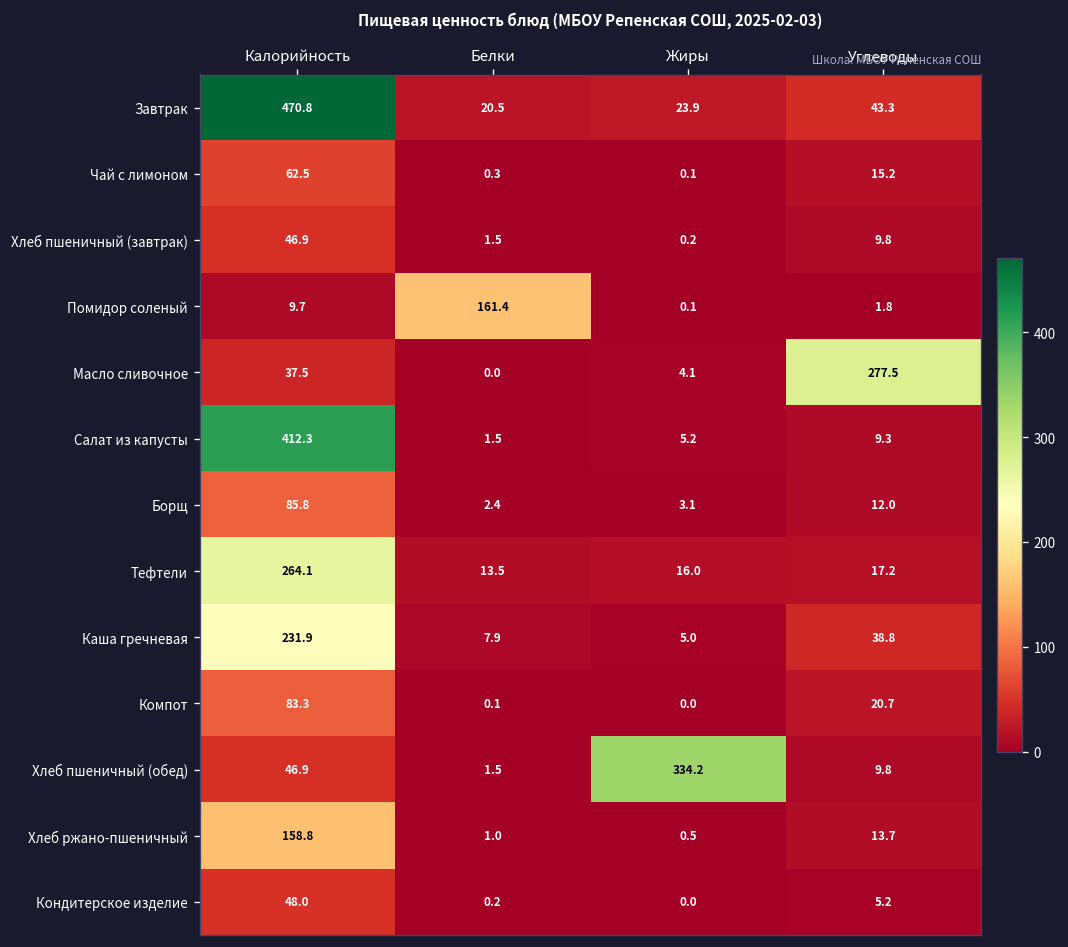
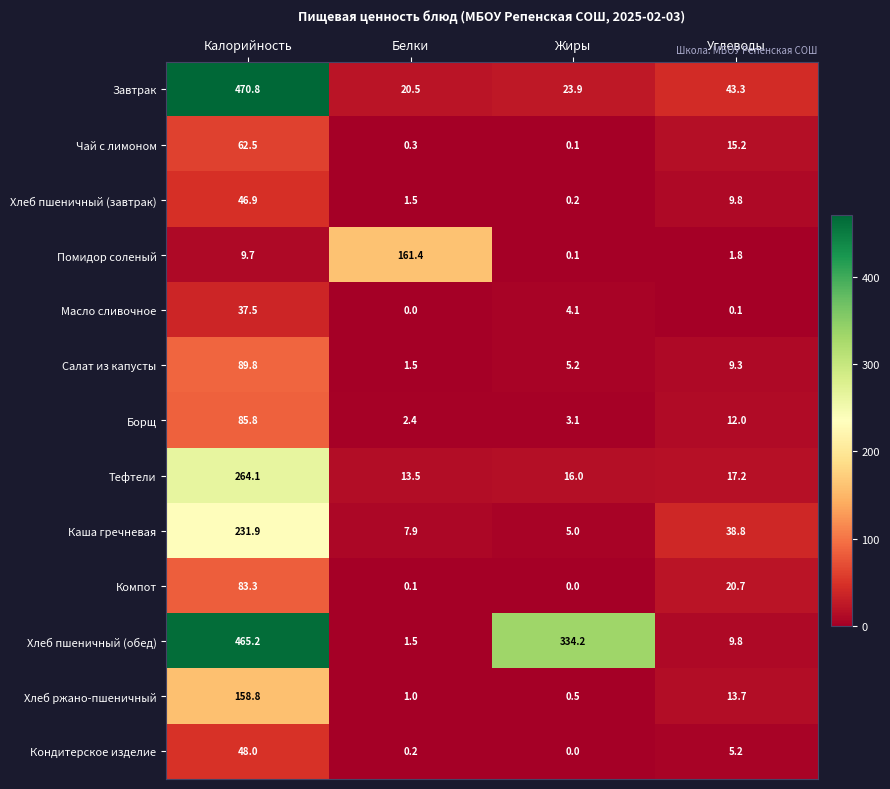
  {
    "Завтрак": {
      "Калорийность": 470.8,
      "Белки": 20.5,
      "Жиры": 23.9,
      "Углеводы": 43.3
    },
    "Чай с лимоном": {
      "Калорийность": 62.5,
      "Белки": 0.3,
      "Жиры": 0.1,
      "Углеводы": 15.2
    },
    "Хлеб пшеничный (завтрак)": {
      "Калорийность": 46.9,
      "Белки": 1.5,
      "Жиры": 0.2,
      "Углеводы": 9.8
    },
    "Помидор соленый": {
      "Калорийность": 9.7,
      "Белки": 161.4,
      "Жиры": 0.1,
      "Углеводы": 1.8
    },
    "Масло сливочное": {
      "Калорийность": 37.5,
      "Белки": 0.0,
      "Жиры": 4.1,
-     "Углеводы": 277.5
+     "Углеводы": 0.1
    },
    "Салат из капусты": {
-     "Калорийность": 412.3,
+     "Калорийность": 89.8,
      "Белки": 1.5,
      "Жиры": 5.2,
      "Углеводы": 9.3
    },
    "Борщ": {
      "Калорийность": 85.8,
      "Белки": 2.4,
      "Жиры": 3.1,
      "Углеводы": 12.0
    },
    "Тефтели": {
      "Калорийность": 264.1,
      "Белки": 13.5,
      "Жиры": 16.0,
      "Углеводы": 17.2
    },
    "Каша гречневая": {
      "Калорийность": 231.9,
      "Белки": 7.9,
      "Жиры": 5.0,
      "Углеводы": 38.8
    },
    "Компот": {
      "Калорийность": 83.3,
      "Белки": 0.1,
      "Жиры": 0.0,
      "Углеводы": 20.7
    },
    "Хлеб пшеничный (обед)": {
-     "Калорийность": 46.9,
+     "Калорийность": 465.2,
      "Белки": 1.5,
      "Жиры": 334.2,
      "Углеводы": 9.8
    },
    "Хлеб ржано-пшеничный": {
      "Калорийность": 158.8,
      "Белки": 1.0,
      "Жиры": 0.5,
      "Углеводы": 13.7
    },
    "Кондитерское изделие": {
      "Калорийность": 48.0,
      "Белки": 0.2,
      "Жиры": 0.0,
      "Углеводы": 5.2
    }
  }
